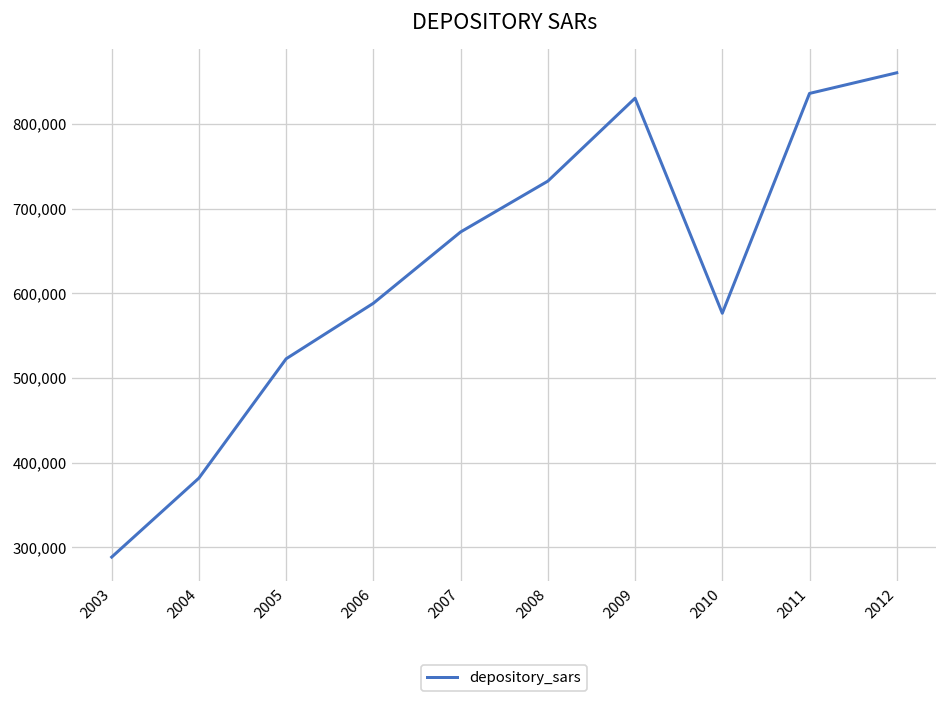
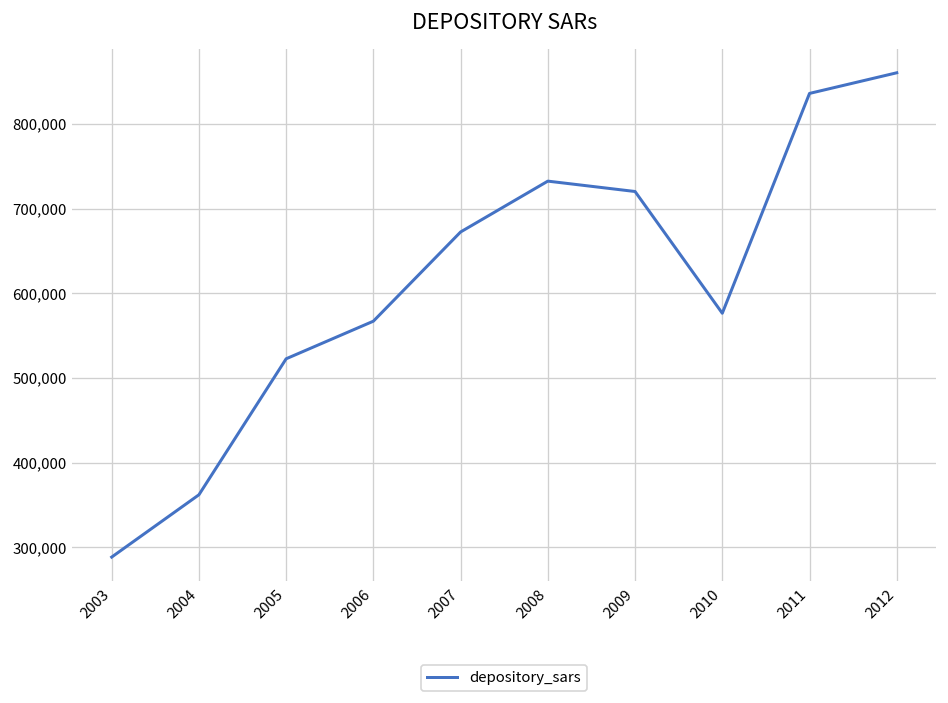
  {
    "2003": "290,000",
-   "2004": "380,000",
+   "2004": "360,000",
    "2005": "520,000",
-   "2006": "590,000",
+   "2006": "570,000",
    "2007": "670,000",
    "2008": "730,000",
-   "2009": "830,000",
+   "2009": "720,000",
    "2010": "580,000",
    "2011": "840,000",
    "2012": "860,000"
  }
